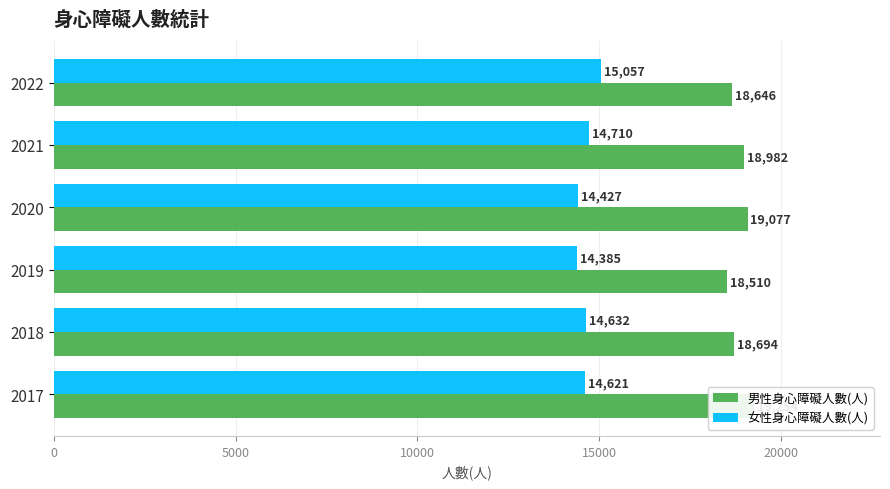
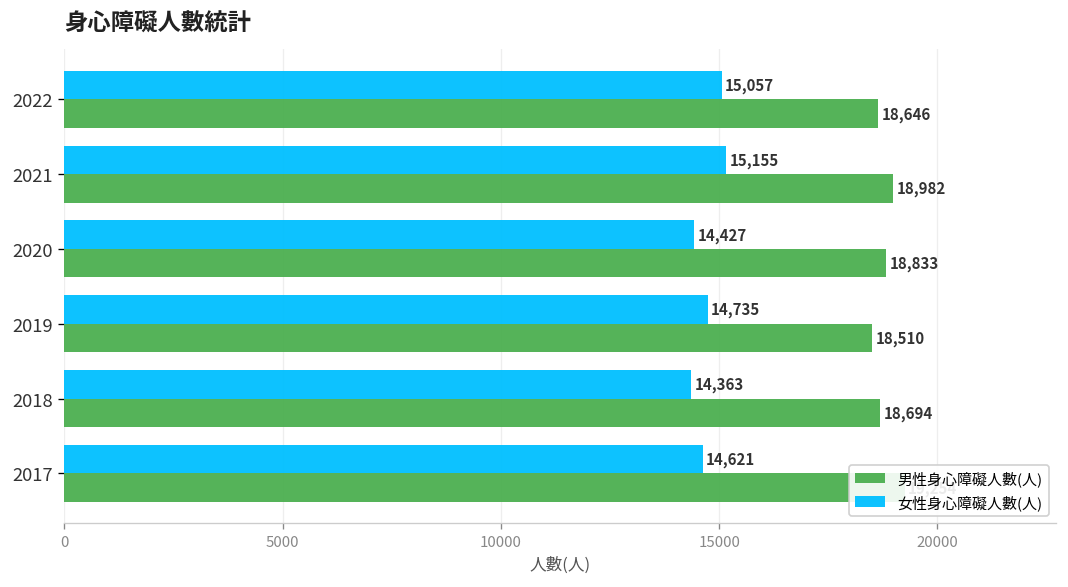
  {
    "男性身心障礙人數(人)": {
      "2022": "18,646",
      "2021": "18,982",
-     "2020": "19,077",
+     "2020": "18,833",
      "2019": "18,510",
      "2018": "18,694"
    },
    "女性身心障礙人數(人)": {
      "2022": "15,057",
-     "2021": "14,710",
+     "2021": "15,155",
      "2020": "14,427",
-     "2019": "14,385",
-     "2018": "14,632",
+     "2019": "14,735",
+     "2018": "14,363",
      "2017": "14,621"
    }
  }
